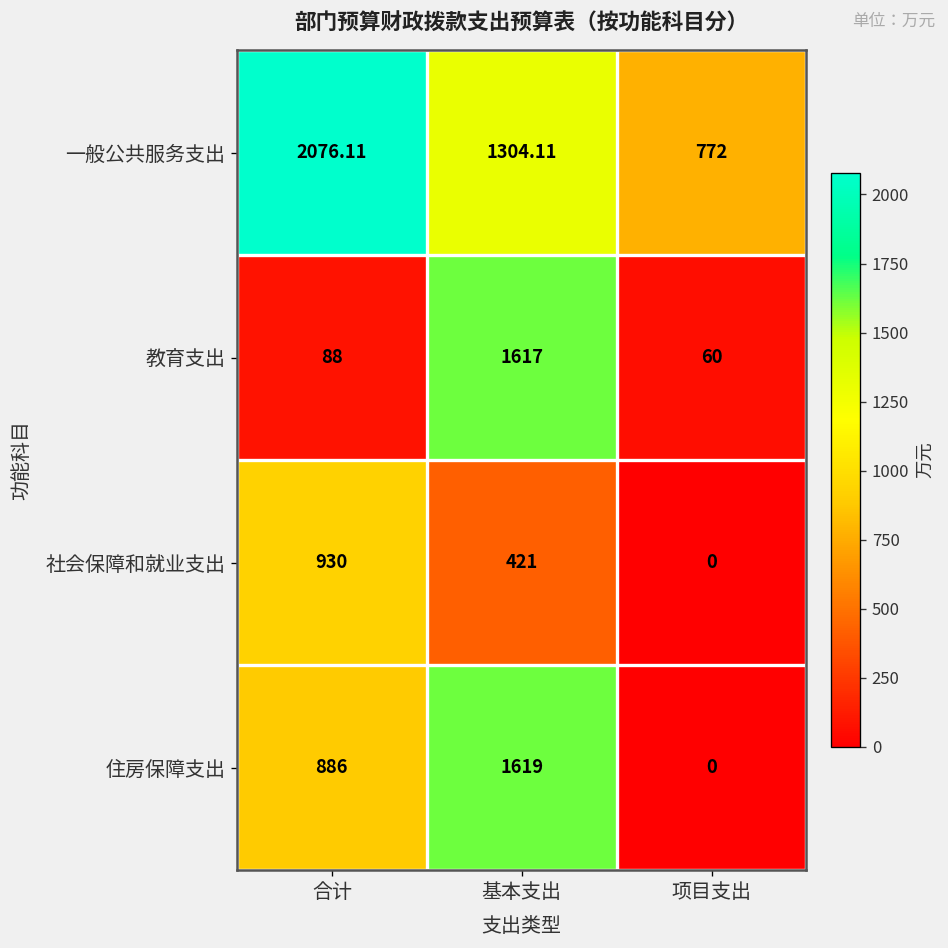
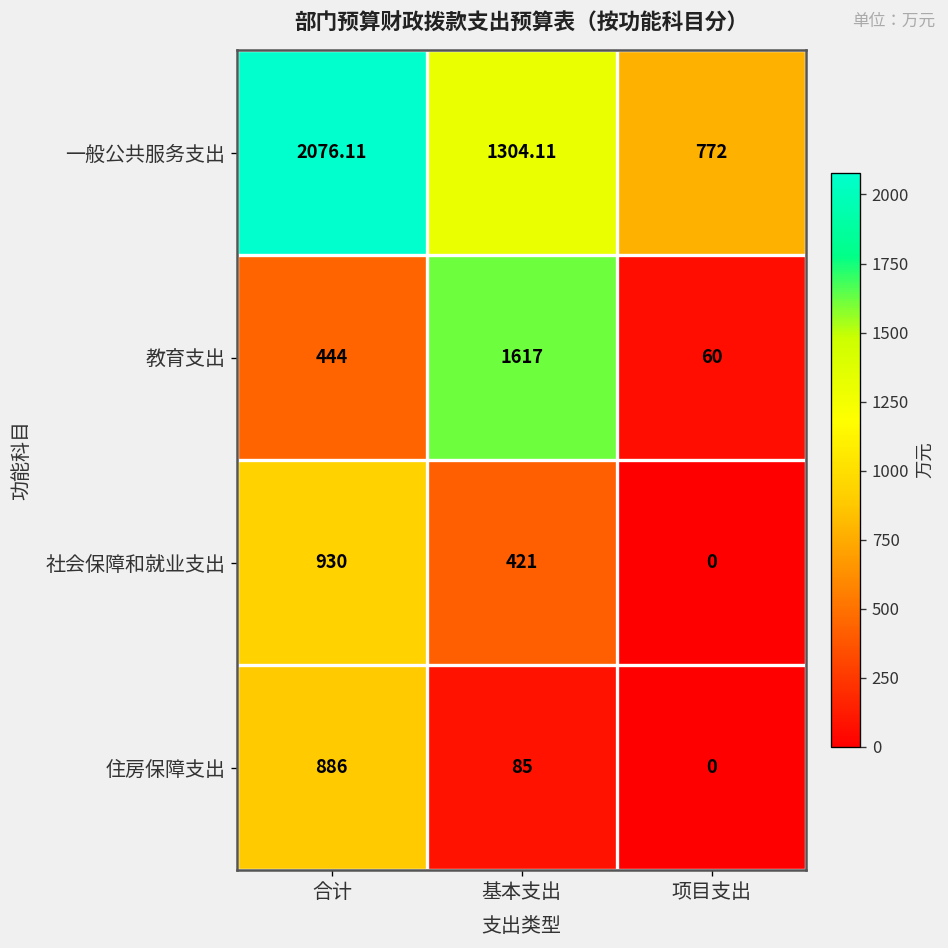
  {
    "一般公共服务支出": {
      "合计": 2076.11,
      "基本支出": 1304.11,
      "项目支出": 772
    },
    "教育支出": {
-     "合计": 88,
+     "合计": 444,
      "基本支出": 1617,
      "项目支出": 60
    },
    "社会保障和就业支出": {
      "合计": 930,
      "基本支出": 421,
      "项目支出": 0
    },
    "住房保障支出": {
      "合计": 886,
-     "基本支出": 1619,
+     "基本支出": 85,
      "项目支出": 0
    }
  }
